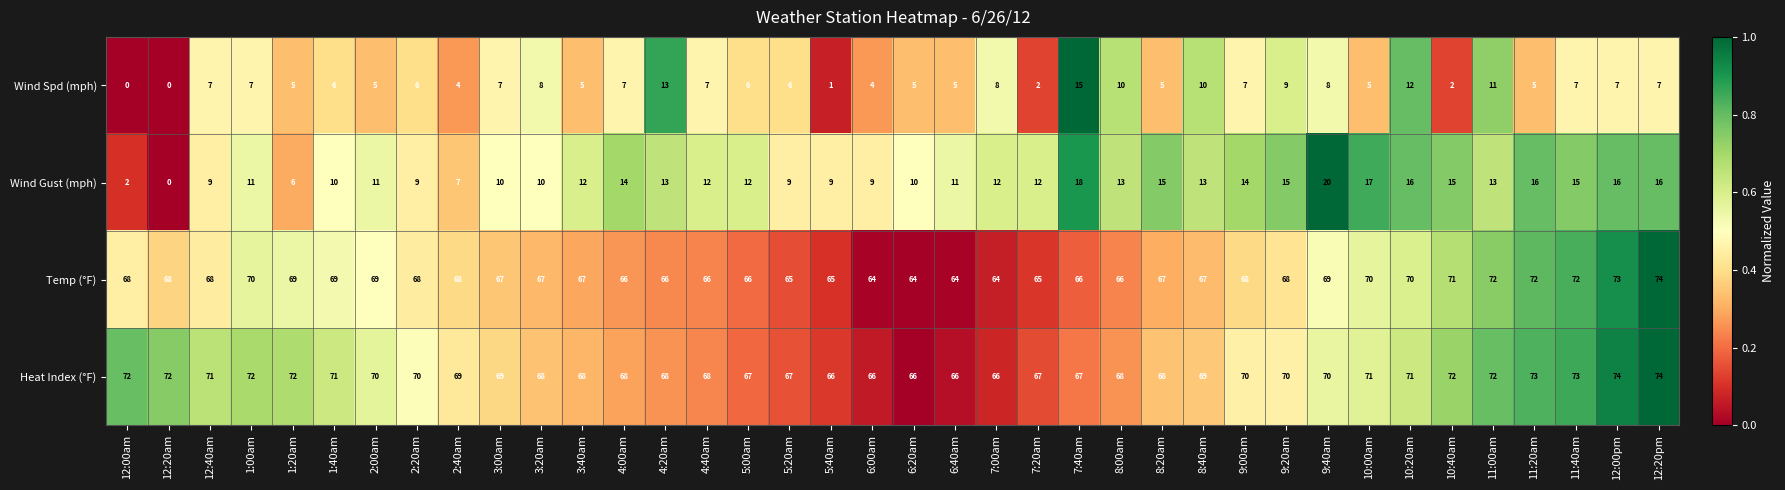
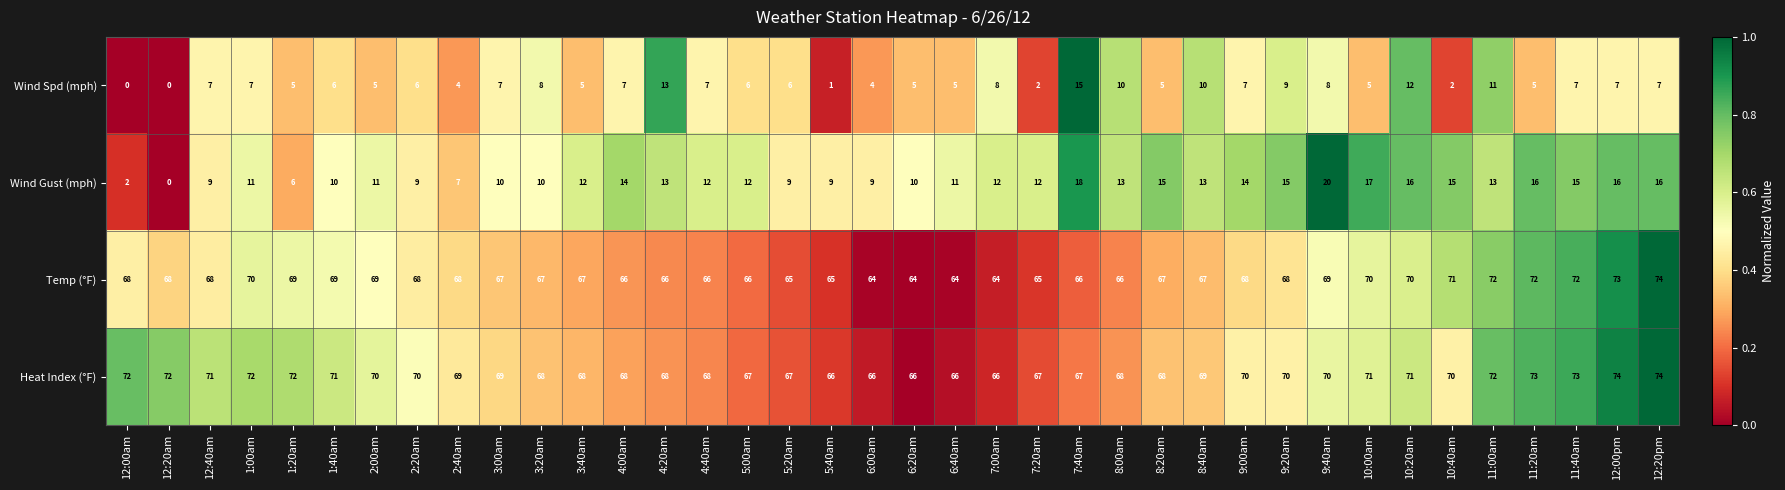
  {
    "Wind Spd (mph)": {
      "12:00am": 0,
      "12:20am": 0,
      "12:40am": 7,
      "1:00am": 7,
      "1:20am": 5,
      "1:40am": 6,
      "2:00am": 5,
      "2:20am": 6,
      "2:40am": 4,
      "3:00am": 7,
      "3:20am": 8,
      "3:40am": 5,
      "4:00am": 7,
      "4:20am": 13,
      "4:40am": 7,
      "5:00am": 6,
      "5:20am": 6,
      "5:40am": 1,
      "6:00am": 4,
      "6:20am": 5,
      "6:40am": 5,
      "7:00am": 8,
      "7:20am": 2,
      "7:40am": 15,
      "8:00am": 10,
      "8:20am": 5,
      "8:40am": 10,
      "9:00am": 7,
      "9:20am": 9,
      "9:40am": 8,
      "10:00am": 5,
      "10:20am": 12,
      "10:40am": 2,
      "11:00am": 11,
      "11:20am": 5,
      "11:40am": 7,
      "12:00pm": 7,
      "12:20pm": 7
    },
    "Wind Gust (mph)": {
      "12:00am": 2,
      "12:20am": 0,
      "12:40am": 9,
      "1:00am": 11,
      "1:20am": 6,
      "1:40am": 10,
      "2:00am": 11,
      "2:20am": 9,
      "2:40am": 7,
      "3:00am": 10,
      "3:20am": 10,
      "3:40am": 12,
      "4:00am": 14,
      "4:20am": 13,
      "4:40am": 12,
      "5:00am": 12,
      "5:20am": 9,
      "5:40am": 9,
      "6:00am": 9,
      "6:20am": 10,
      "6:40am": 11,
      "7:00am": 12,
      "7:20am": 12,
      "7:40am": 18,
      "8:00am": 13,
      "8:20am": 15,
      "8:40am": 13,
      "9:00am": 14,
      "9:20am": 15,
      "9:40am": 20,
      "10:00am": 17,
      "10:20am": 16,
      "10:40am": 15,
      "11:00am": 13,
      "11:20am": 16,
      "11:40am": 15,
      "12:00pm": 16,
      "12:20pm": 16
    },
    "Temp (°F)": {
      "12:00am": 68,
      "12:20am": 68,
      "12:40am": 68,
      "1:00am": 70,
      "1:20am": 69,
      "1:40am": 69,
      "2:00am": 69,
      "2:20am": 68,
      "2:40am": 68,
      "3:00am": 67,
      "3:20am": 67,
      "3:40am": 67,
      "4:00am": 66,
      "4:20am": 66,
      "4:40am": 66,
      "5:00am": 66,
      "5:20am": 65,
      "5:40am": 65,
      "6:00am": 64,
      "6:20am": 64,
      "6:40am": 64,
      "7:00am": 64,
      "7:20am": 65,
      "7:40am": 66,
      "8:00am": 66,
      "8:20am": 67,
      "8:40am": 67,
      "9:00am": 68,
      "9:20am": 68,
      "9:40am": 69,
      "10:00am": 70,
      "10:20am": 70,
      "10:40am": 71,
      "11:00am": 72,
      "11:20am": 72,
      "11:40am": 72,
      "12:00pm": 73,
      "12:20pm": 74
    },
    "Heat Index (°F)": {
      "12:00am": 72,
      "12:20am": 72,
      "12:40am": 71,
      "1:00am": 72,
      "1:20am": 72,
      "1:40am": 71,
      "2:00am": 70,
      "2:20am": 70,
      "2:40am": 69,
      "3:00am": 69,
      "3:20am": 68,
      "3:40am": 68,
      "4:00am": 68,
      "4:20am": 68,
      "4:40am": 68,
      "5:00am": 67,
      "5:20am": 67,
      "5:40am": 66,
      "6:00am": 66,
      "6:20am": 66,
      "6:40am": 66,
      "7:00am": 66,
      "7:20am": 67,
      "7:40am": 67,
      "8:00am": 68,
      "8:20am": 68,
      "8:40am": 69,
      "9:00am": 70,
      "9:20am": 70,
      "9:40am": 70,
      "10:00am": 71,
      "10:20am": 71,
-     "10:40am": 72,
+     "10:40am": 70,
      "11:00am": 72,
      "11:20am": 73,
      "11:40am": 73,
      "12:00pm": 74,
      "12:20pm": 74
    }
  }
